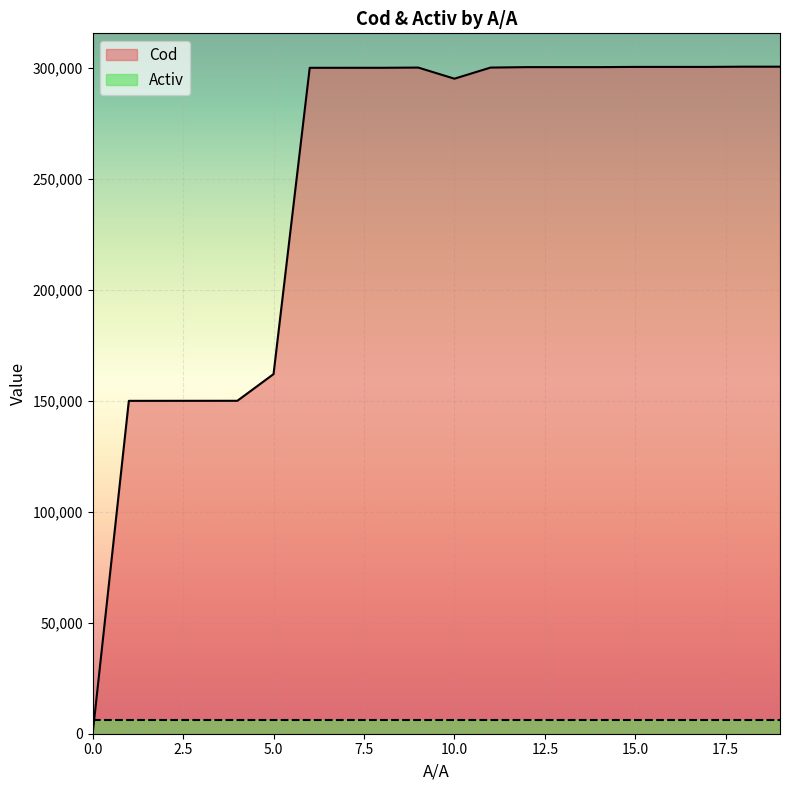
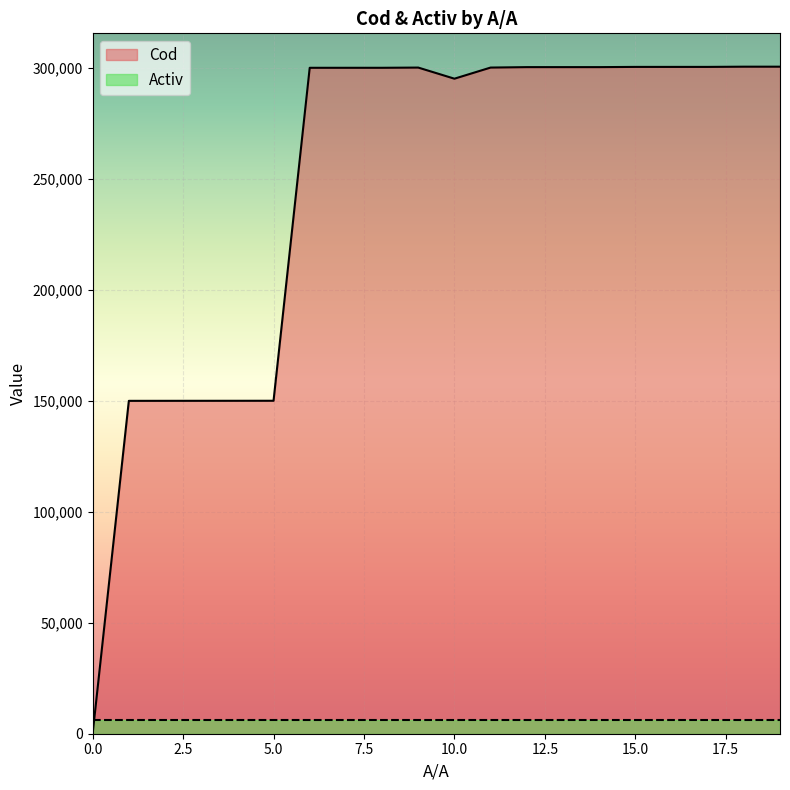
  {
    "Cod": {
      "0.0": "0",
-     "5.0": "162,000",
+     "5.0": "150,000",
      "10.0": "295,000",
      "15.0": "301,000"
    },
    "Activ": {
      "0.0": "6,000",
      "5.0": "6,000",
      "10.0": "6,000",
      "15.0": "6,000"
    }
  }
